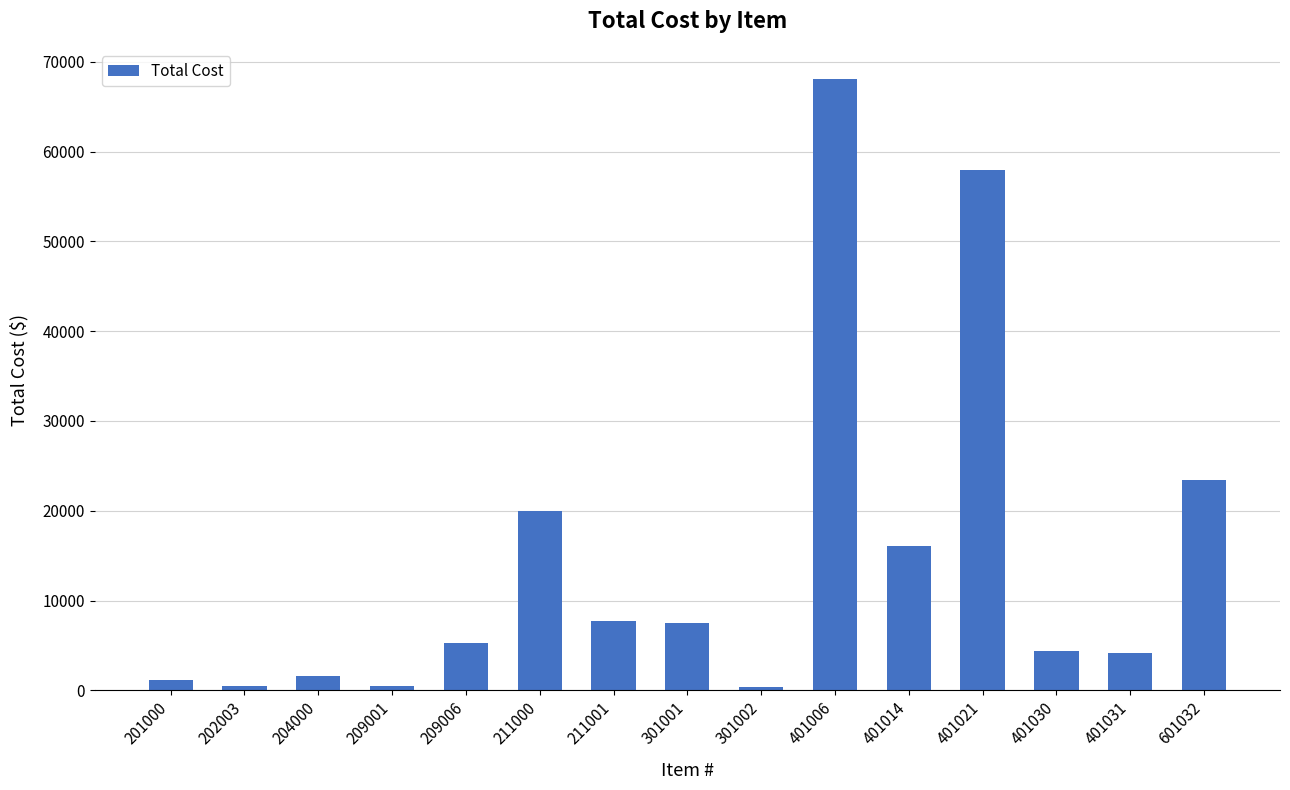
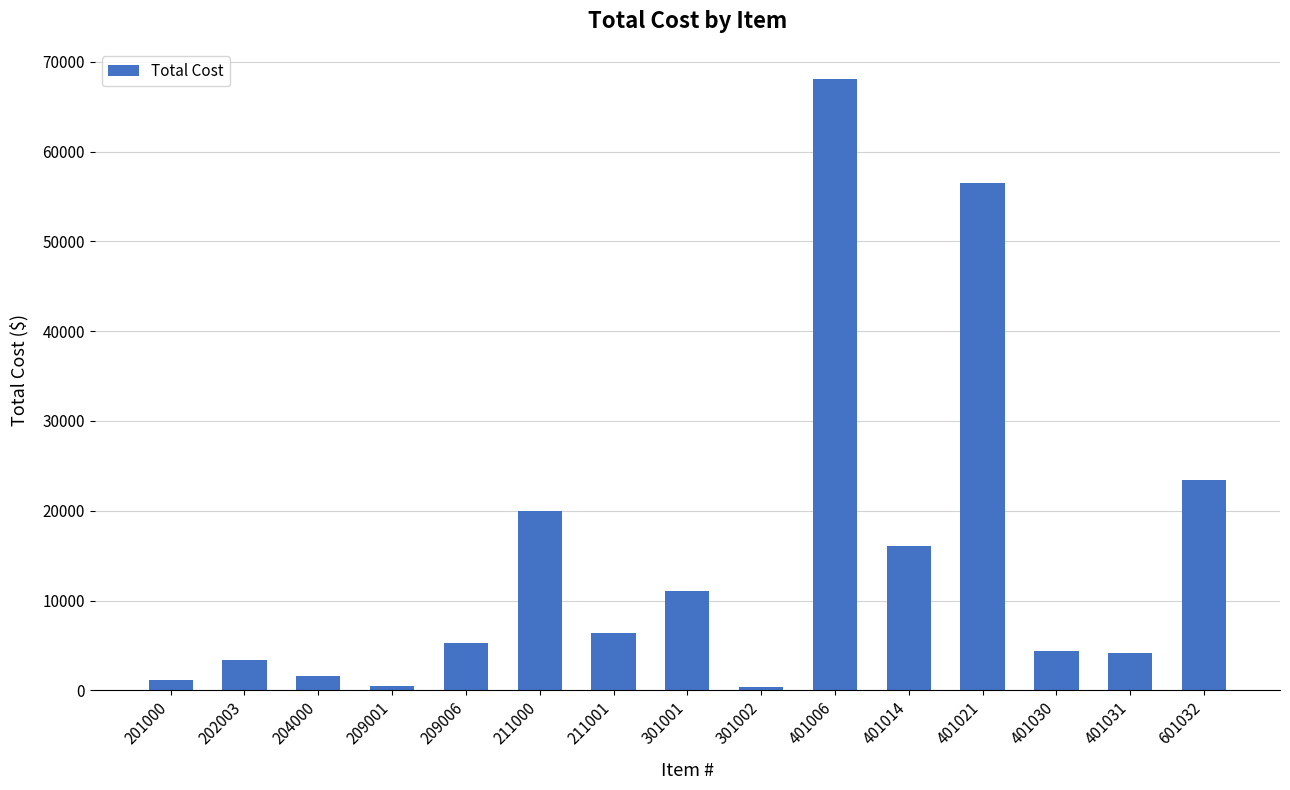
  {
    "201000": 1000,
-   "202003": 1000,
+   "202003": 3000,
    "204000": 2000,
    "209001": 1000,
    "209006": 5000,
    "211000": 20000,
-   "211001": 8000,
-   "301001": 8000,
+   "211001": 6000,
+   "301001": 11000,
    "301002": 0,
    "401006": 68000,
    "401014": 16000,
-   "401021": 58000,
+   "401021": 56000,
    "401030": 4000,
    "401031": 4000,
    "601032": 23000
  }
